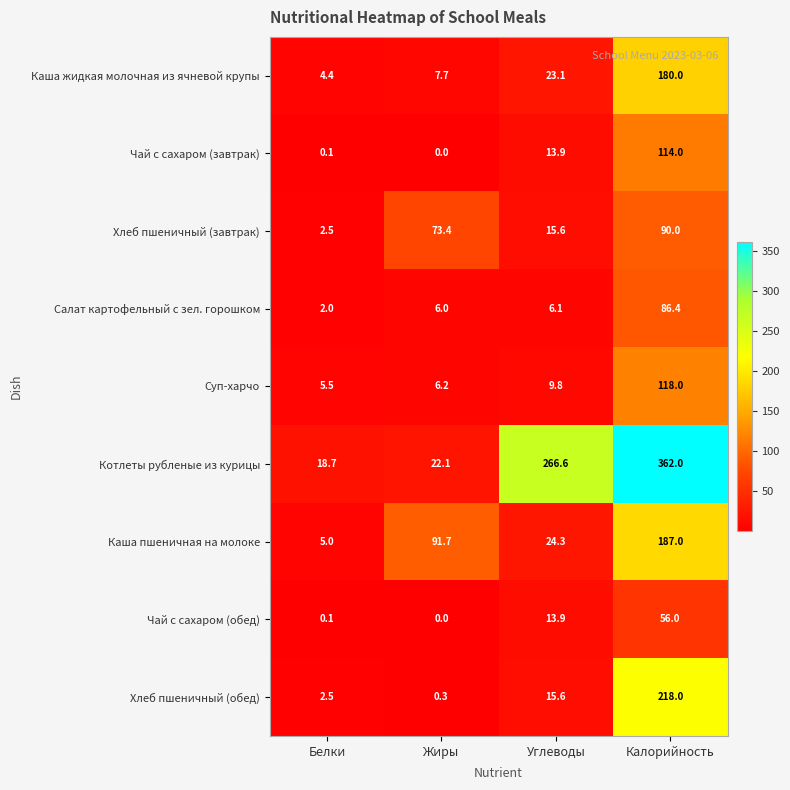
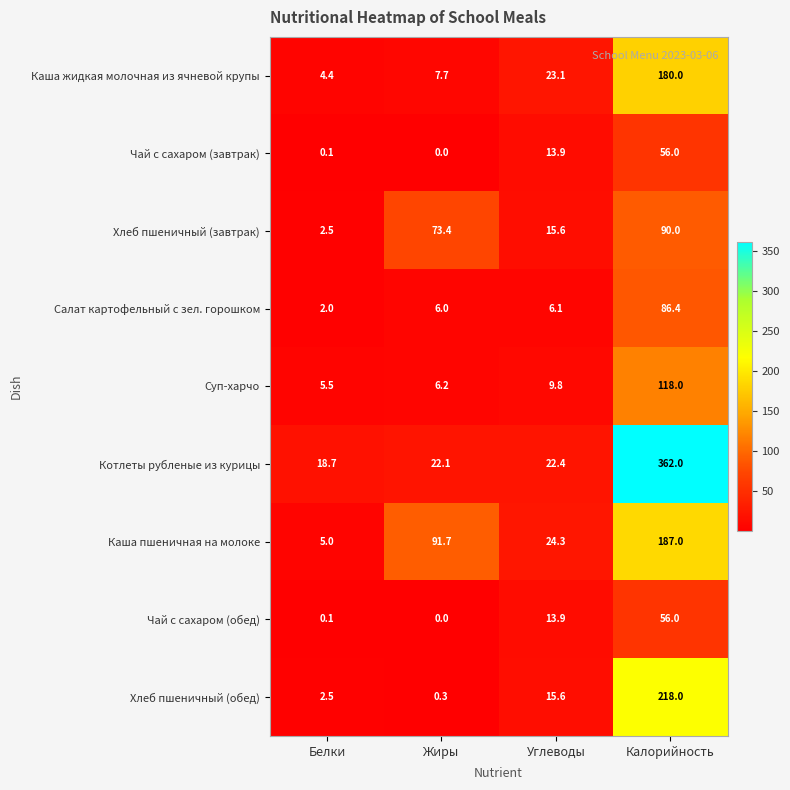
  {
    "Каша жидкая молочная из ячневой крупы": {
      "Белки": 4.4,
      "Жиры": 7.7,
      "Углеводы": 23.1
    },
    "Чай с сахаром (завтрак)": {
      "Белки": 0.1,
      "Жиры": 0.0,
      "Углеводы": 13.9,
-     "Калорийность": 114.0
+     "Калорийность": 56.0
    },
    "Хлеб пшеничный (завтрак)": {
      "Белки": 2.5,
      "Жиры": 73.4,
      "Углеводы": 15.6,
      "Калорийность": 90.0
    },
    "Салат картофельный с зел. горошком": {
      "Белки": 2.0,
      "Жиры": 6.0,
      "Углеводы": 6.1,
      "Калорийность": 86.4
    },
    "Суп-харчо": {
      "Белки": 5.5,
      "Жиры": 6.2,
      "Углеводы": 9.8,
      "Калорийность": 118.0
    },
    "Котлеты рубленые из курицы": {
      "Белки": 18.7,
      "Жиры": 22.1,
-     "Углеводы": 266.6,
+     "Углеводы": 22.4,
      "Калорийность": 362.0
    },
    "Каша пшеничная на молоке": {
      "Белки": 5.0,
      "Жиры": 91.7,
      "Углеводы": 24.3,
      "Калорийность": 187.0
    },
    "Чай с сахаром (обед)": {
      "Белки": 0.1,
      "Жиры": 0.0,
      "Углеводы": 13.9,
      "Калорийность": 56.0
    },
    "Хлеб пшеничный (обед)": {
      "Белки": 2.5,
      "Жиры": 0.3,
      "Углеводы": 15.6,
      "Калорийность": 218.0
    }
  }
